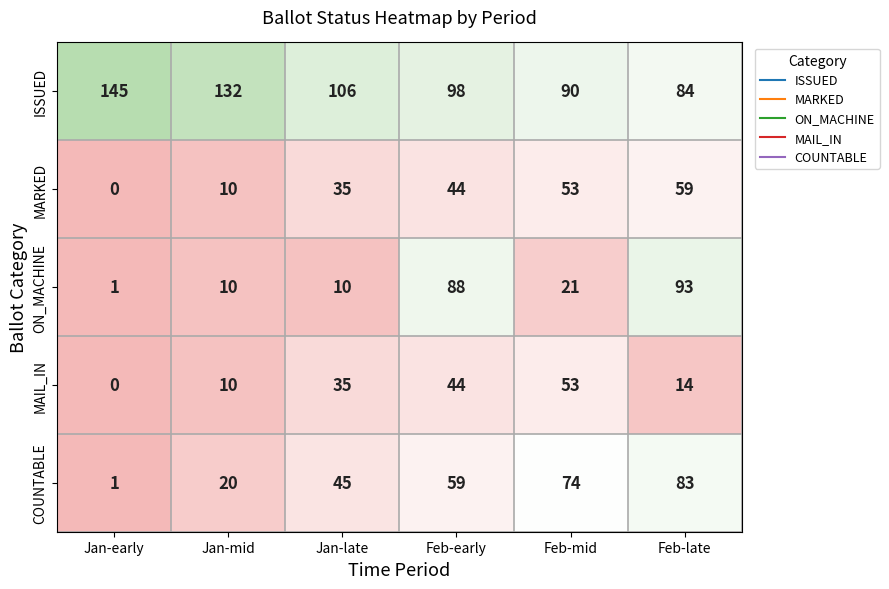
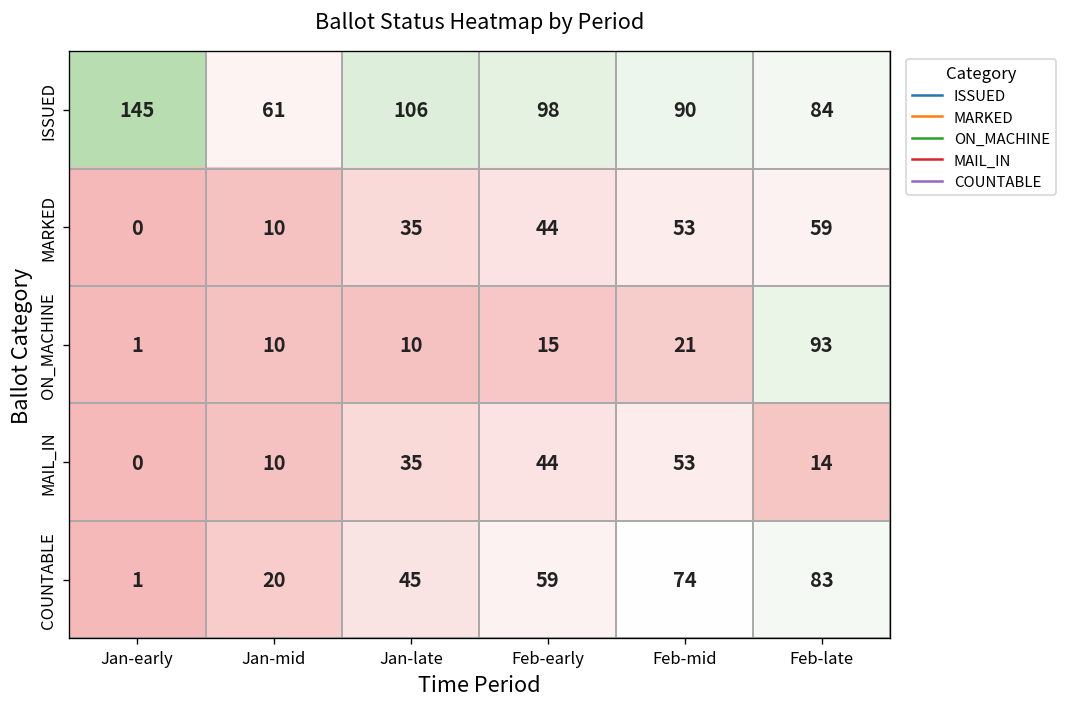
  {
    "ISSUED": {
      "Jan-early": 145,
-     "Jan-mid": 132,
+     "Jan-mid": 61,
      "Jan-late": 106,
      "Feb-early": 98,
      "Feb-mid": 90,
      "Feb-late": 84
    },
    "MARKED": {
      "Jan-early": 0,
      "Jan-mid": 10,
      "Jan-late": 35,
      "Feb-early": 44,
      "Feb-mid": 53,
      "Feb-late": 59
    },
    "ON_MACHINE": {
      "Jan-early": 1,
      "Jan-mid": 10,
      "Jan-late": 10,
-     "Feb-early": 88,
+     "Feb-early": 15,
      "Feb-mid": 21,
      "Feb-late": 93
    },
    "MAIL_IN": {
      "Jan-early": 0,
      "Jan-mid": 10,
      "Jan-late": 35,
      "Feb-early": 44,
      "Feb-mid": 53,
      "Feb-late": 14
    },
    "COUNTABLE": {
      "Jan-early": 1,
      "Jan-mid": 20,
      "Jan-late": 45,
      "Feb-early": 59,
      "Feb-mid": 74,
      "Feb-late": 83
    }
  }
